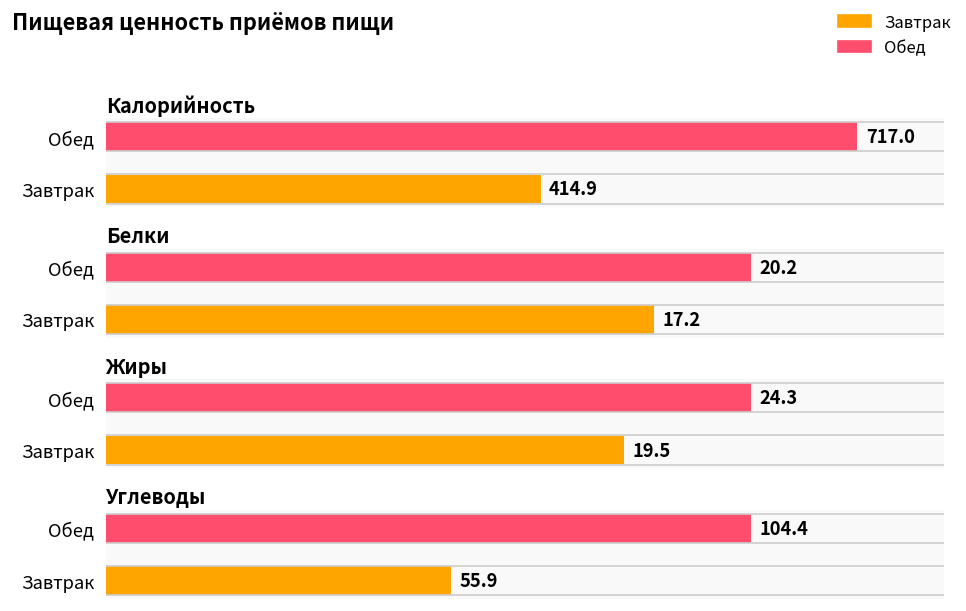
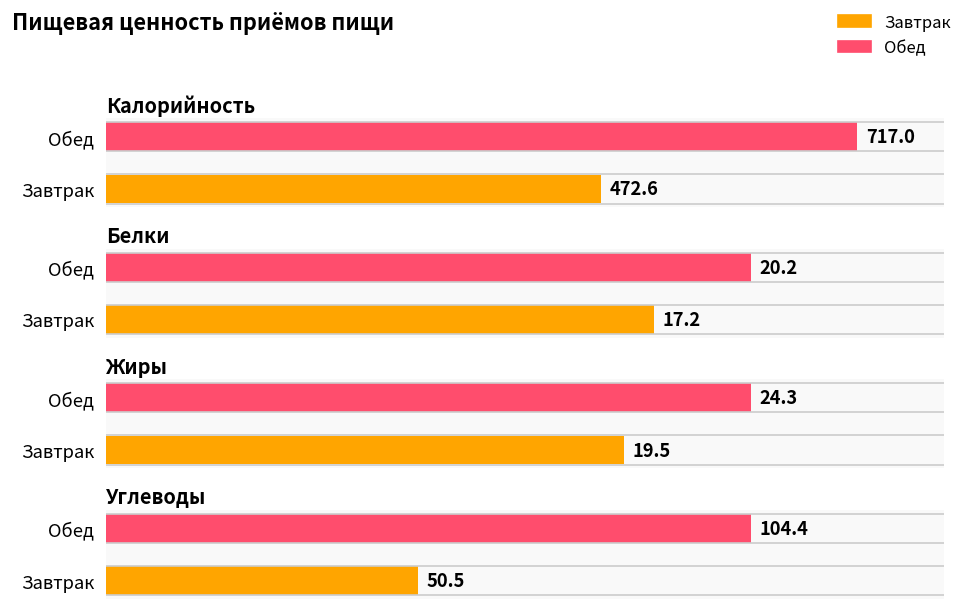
  {
    "Калорийность": {
      "Обед": 717.0,
-     "Завтрак": 414.9
+     "Завтрак": 472.6
    },
    "Белки": {
      "Обед": 20.2,
      "Завтрак": 17.2
    },
    "Жиры": {
      "Обед": 24.3,
      "Завтрак": 19.5
    },
    "Углеводы": {
      "Обед": 104.4,
-     "Завтрак": 55.9
+     "Завтрак": 50.5
    }
  }
